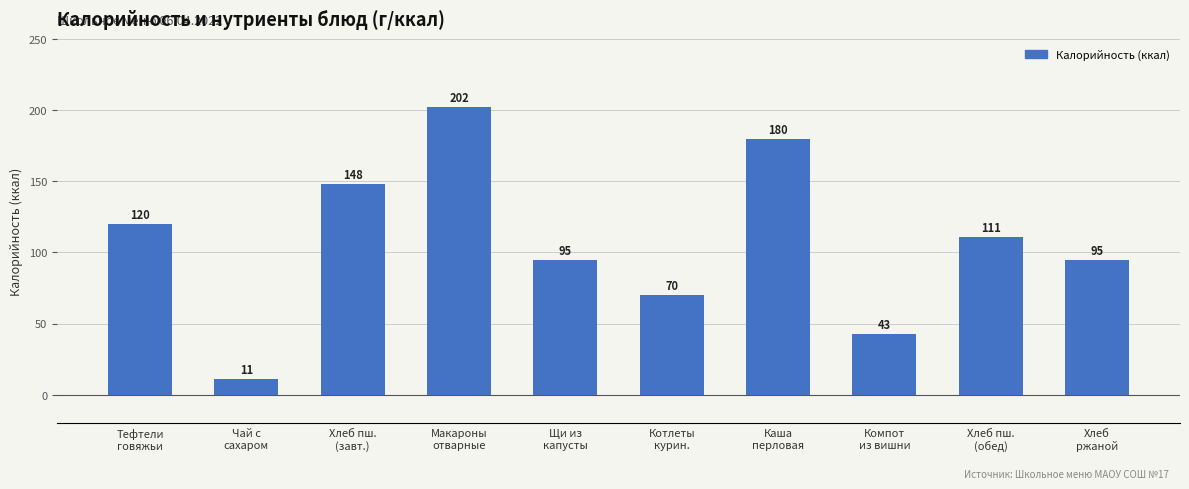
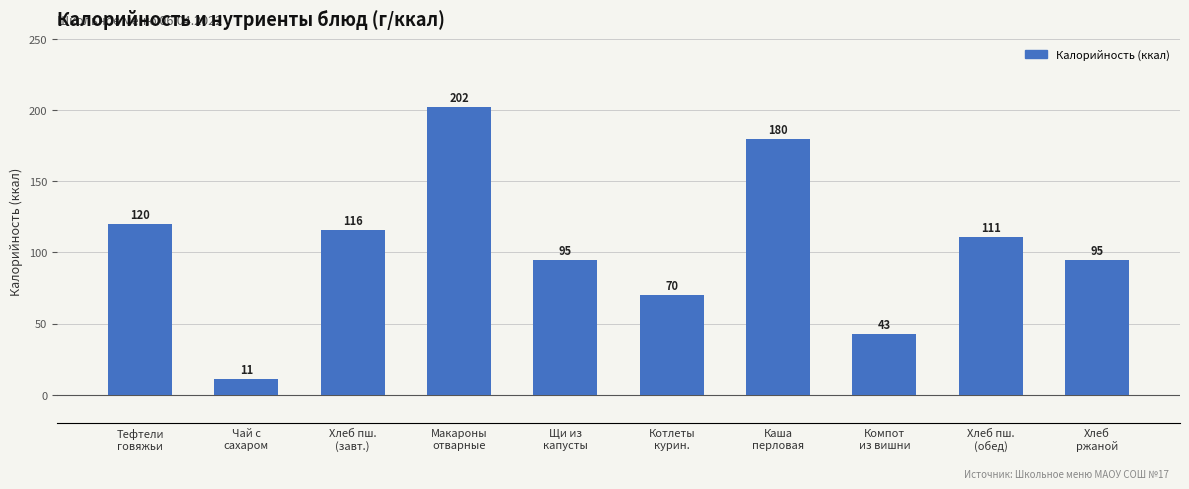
  {
    "Тефтели говяжьи": 120,
    "Чай с сахаром": 11,
-   "Хлеб пш. (завт.)": 148,
+   "Хлеб пш. (завт.)": 116,
    "Макароны отварные": 202,
    "Щи из капусты": 95,
    "Котлеты курин.": 70,
    "Каша перловая": 180,
    "Компот из вишни": 43,
    "Хлеб пш. (обед)": 111,
    "Хлеб ржаной": 95
  }
